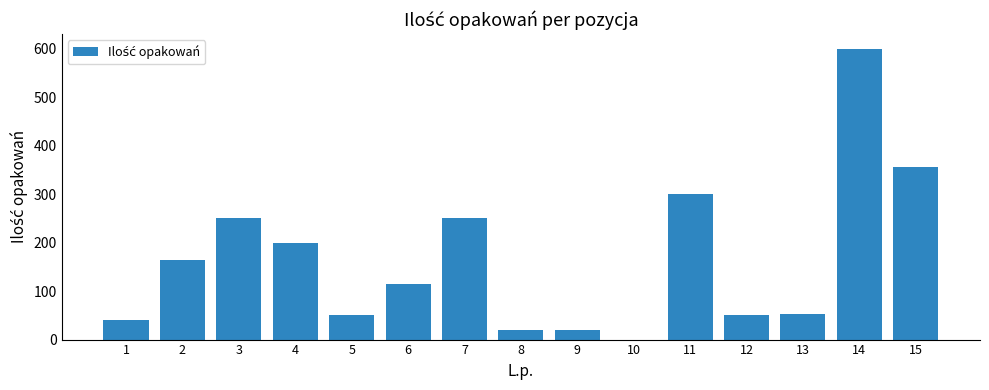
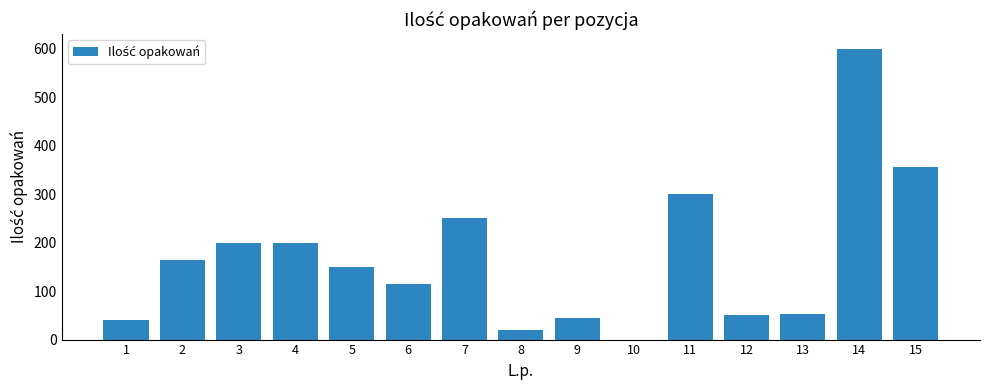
  {
    "1": 40,
    "2": 170,
-   "3": 250,
+   "3": 200,
    "4": 200,
-   "5": 50,
+   "5": 150,
    "6": 110,
    "7": 250,
    "8": 20,
-   "9": 20,
+   "9": 50,
    "10": 0,
    "11": 300,
    "12": 50,
    "13": 50,
    "14": 600,
    "15": 360
  }
